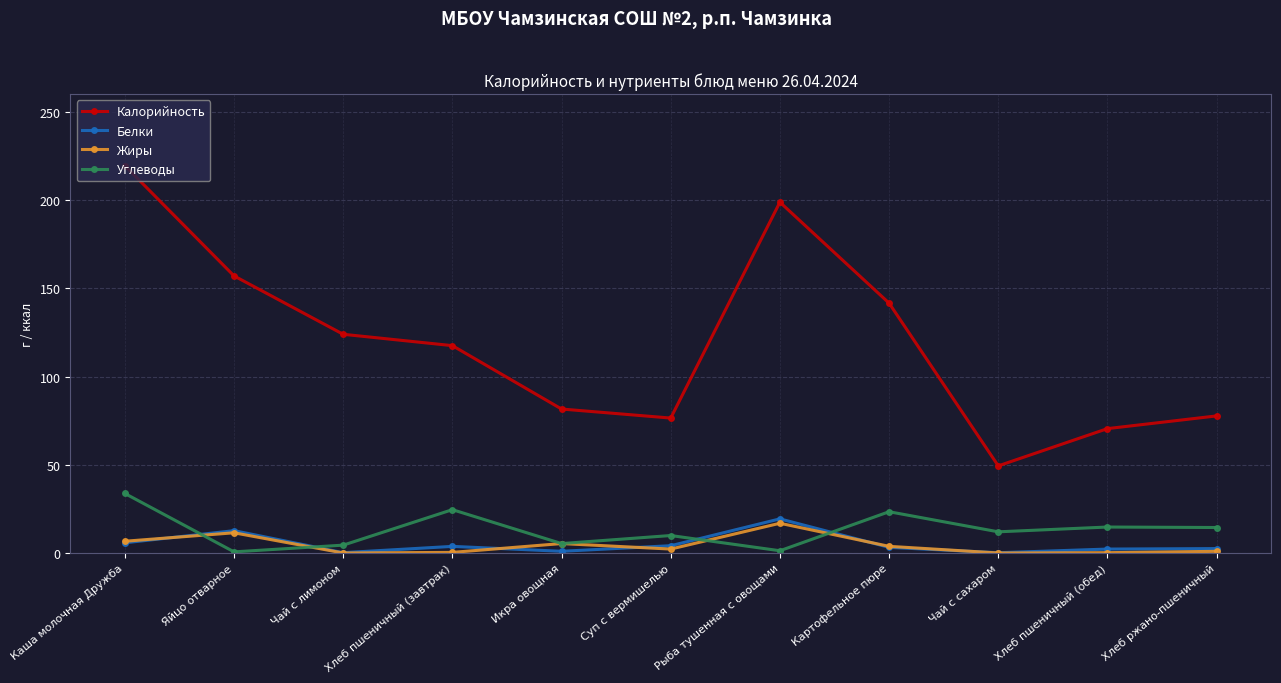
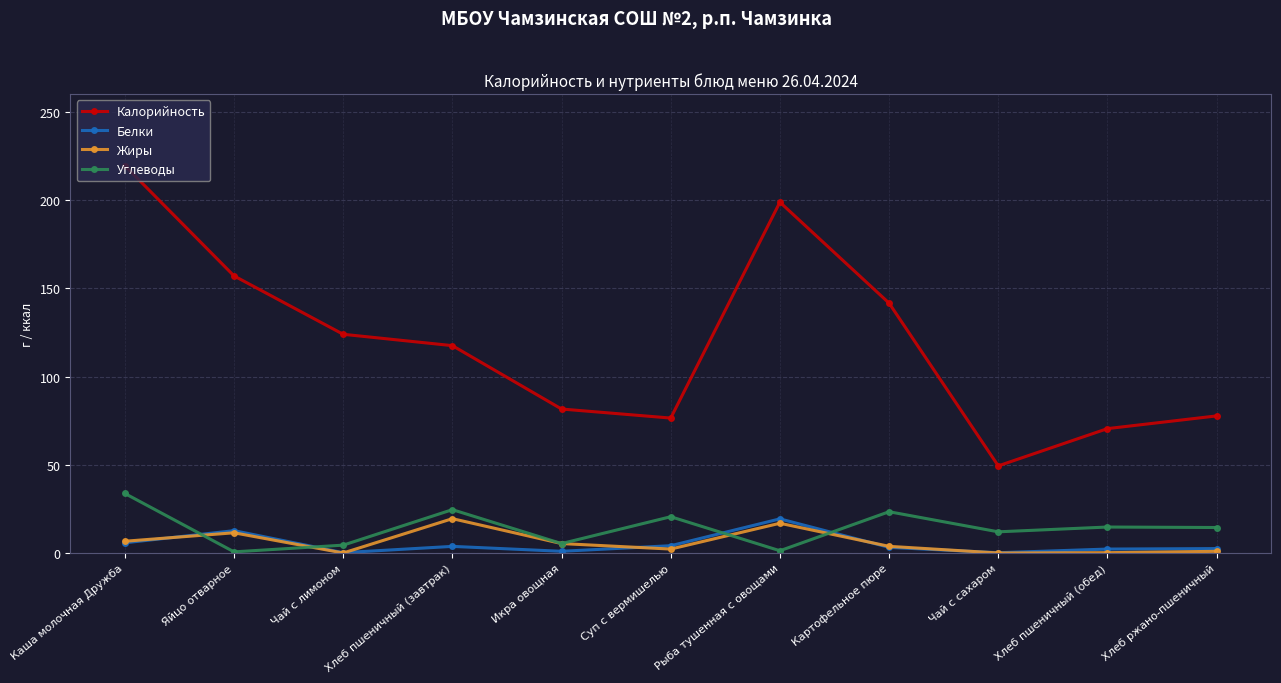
  {
    "Калорийность": {
      "Яйцо отварное": 157,
      "Чай с лимоном": 124,
      "Хлеб пшеничный (завтрак)": 118,
      "Икра овощная": 82,
      "Суп с вермишелью": 76,
      "Рыба тушенная с овощами": 199,
      "Картофельное пюре": 142,
      "Чай с сахаром": 49,
      "Хлеб пшеничный (обед)": 71,
      "Хлеб ржано-пшеничный": 78
    },
    "Белки": {
      "Хлеб пшеничный (завтрак)": 4,
      "Икра овощная": 1,
      "Суп с вермишелью": 4,
      "Рыба тушенная с овощами": 19,
      "Хлеб пшеничный (обед)": 2,
      "Хлеб ржано-пшеничный": 3
    },
    "Жиры": {
-     "Хлеб пшеничный (завтрак)": 0,
+     "Хлеб пшеничный (завтрак)": 20,
      "Суп с вермишелью": 2,
      "Рыба тушенная с овощами": 17,
      "Хлеб пшеничный (обед)": 0,
      "Хлеб ржано-пшеничный": 1
    },
    "Углеводы": {
      "Каша молочная Дружба": 34,
      "Яйцо отварное": 1,
      "Чай с лимоном": 5,
      "Хлеб пшеничный (завтрак)": 25,
-     "Суп с вермишелью": 10,
+     "Суп с вермишелью": 21,
      "Рыба тушенная с овощами": 1,
      "Картофельное пюре": 23,
      "Чай с сахаром": 12,
      "Хлеб пшеничный (обед)": 15,
      "Хлеб ржано-пшеничный": 14
    }
  }
